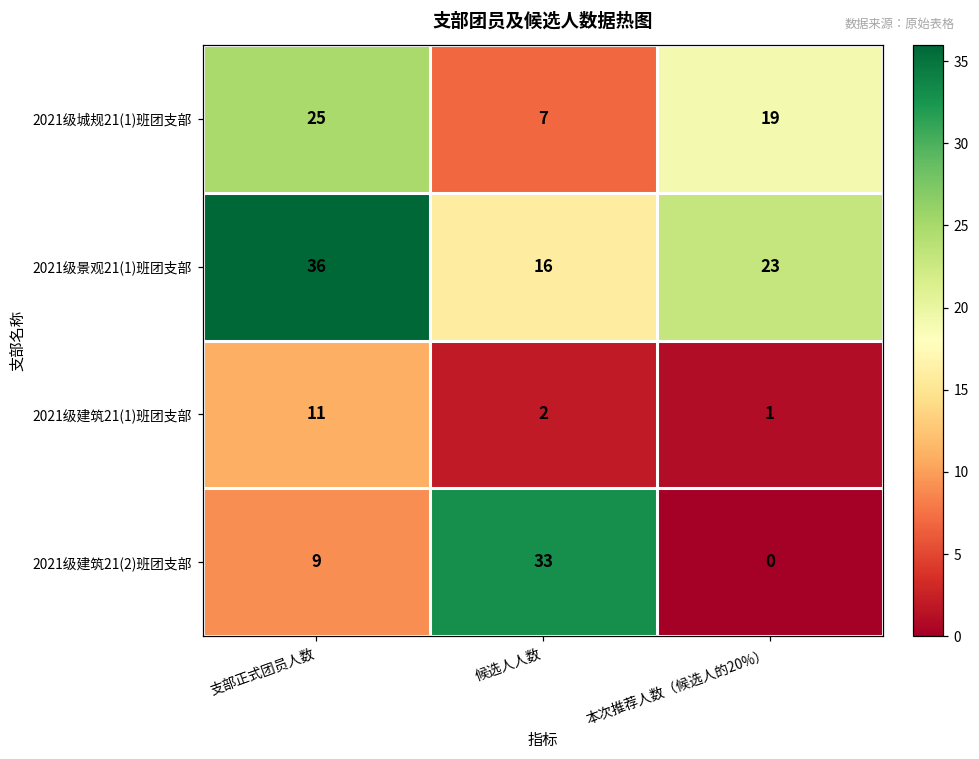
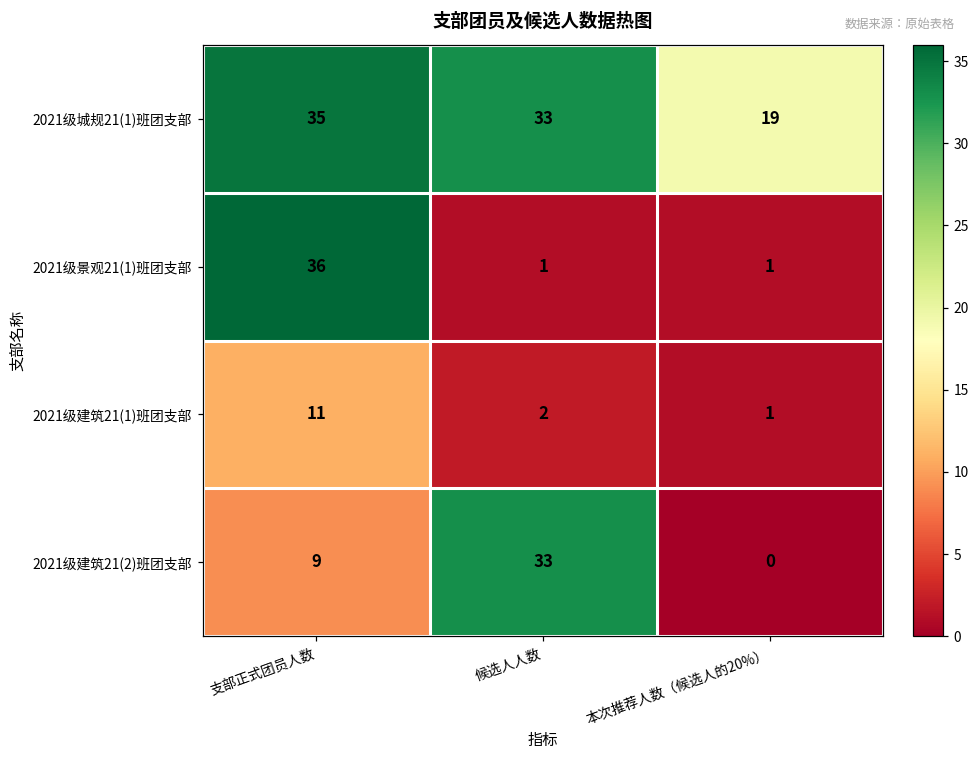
  {
    "2021级城规21(1)班团支部": {
-     "支部正式团员人数": 25,
-     "候选人人数": 7,
+     "支部正式团员人数": 35,
+     "候选人人数": 33,
      "本次推荐人数（候选人的20%）": 19
    },
    "2021级景观21(1)班团支部": {
      "支部正式团员人数": 36,
-     "候选人人数": 16,
-     "本次推荐人数（候选人的20%）": 23
+     "候选人人数": 1,
+     "本次推荐人数（候选人的20%）": 1
    },
    "2021级建筑21(1)班团支部": {
      "支部正式团员人数": 11,
      "候选人人数": 2,
      "本次推荐人数（候选人的20%）": 1
    },
    "2021级建筑21(2)班团支部": {
      "支部正式团员人数": 9,
      "候选人人数": 33,
      "本次推荐人数（候选人的20%）": 0
    }
  }
